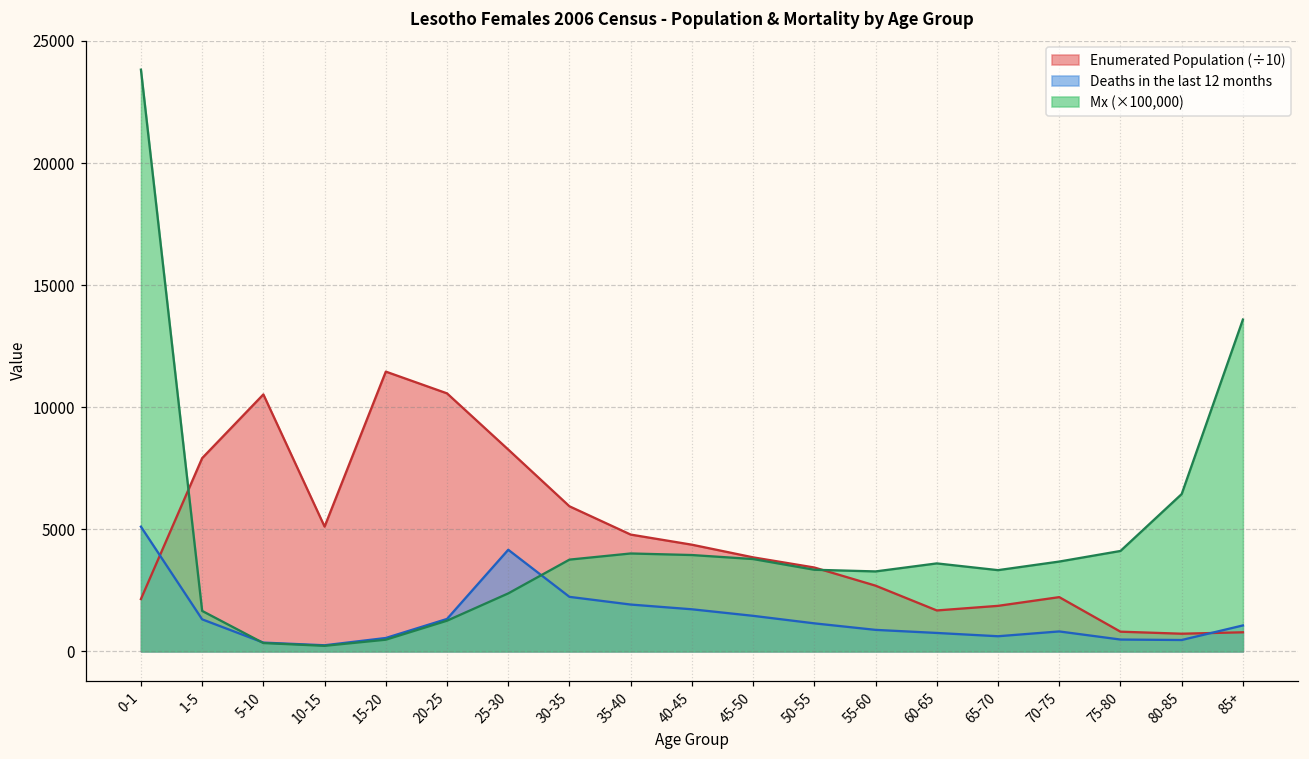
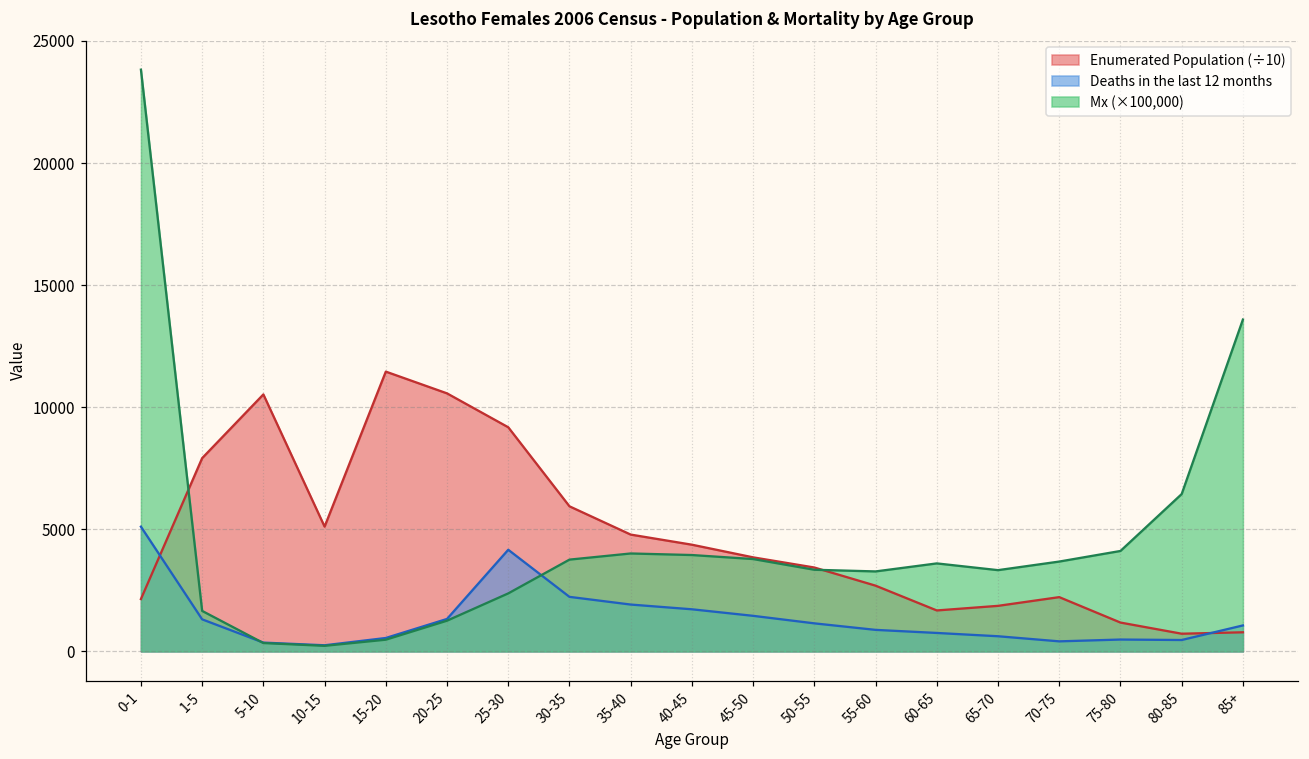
  {
    "Enumerated Population (÷10)": {
      "0-1": 2100,
      "1-5": 7900,
      "5-10": 10500,
      "10-15": 5100,
      "15-20": 11500,
      "20-25": 10600,
-     "25-30": 8300,
+     "25-30": 9200,
      "30-35": 5900,
      "35-40": 4800,
      "40-45": 4400,
      "55-60": 2700,
      "60-65": 1700,
      "65-70": 1900,
      "70-75": 2200,
-     "75-80": 800,
+     "75-80": 1200,
      "80-85": 700,
      "85+": 800
    },
    "Deaths in the last 12 months": {
      "0-1": 5100,
      "1-5": 1300,
      "25-30": 4200,
      "30-35": 2200,
      "35-40": 1900,
      "40-45": 1700,
      "45-50": 1500,
      "50-55": 1100,
      "55-60": 900,
      "60-65": 800,
      "65-70": 600,
-     "70-75": 800,
+     "70-75": 400,
      "75-80": 500,
      "80-85": 500,
      "85+": 1100
    },
    "Mx (×100,000)": {
      "0-1": 23800,
      "1-5": 1700,
      "25-30": 2400,
      "30-35": 3800,
      "35-40": 4000,
      "40-45": 3900,
      "55-60": 3300,
      "60-65": 3600,
      "65-70": 3300,
      "70-75": 3700,
      "75-80": 4100,
      "80-85": 6400,
      "85+": 13600
    }
  }
